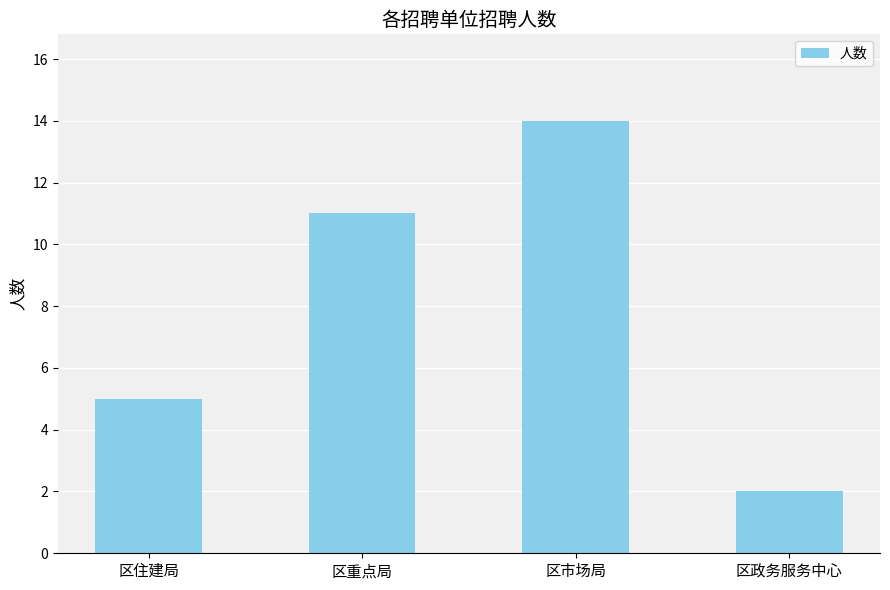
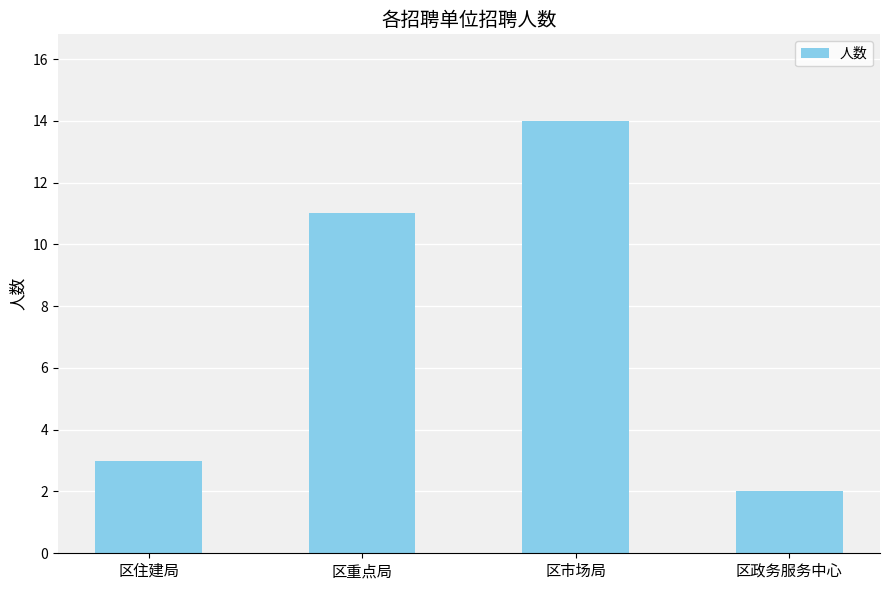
  {
-   "区住建局": 5,
+   "区住建局": 3,
    "区重点局": 11,
    "区市场局": 14,
    "区政务服务中心": 2
  }
